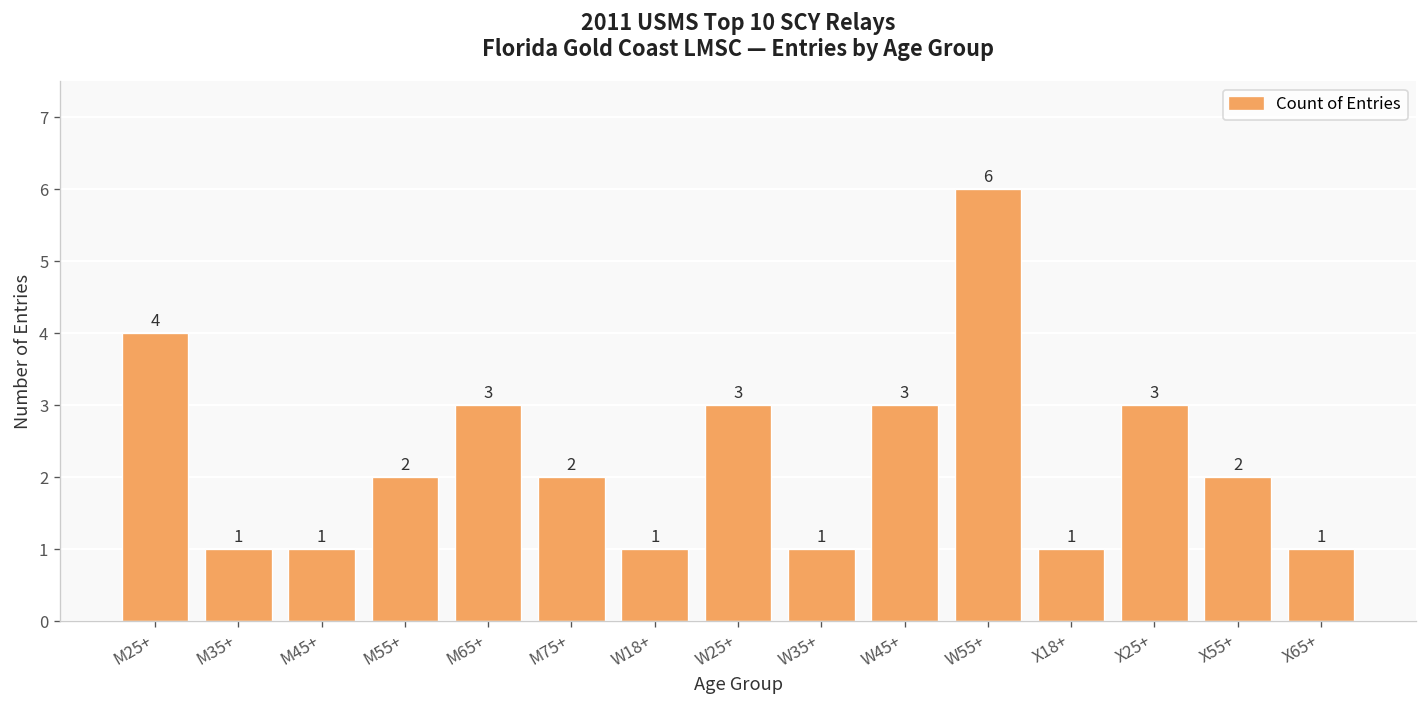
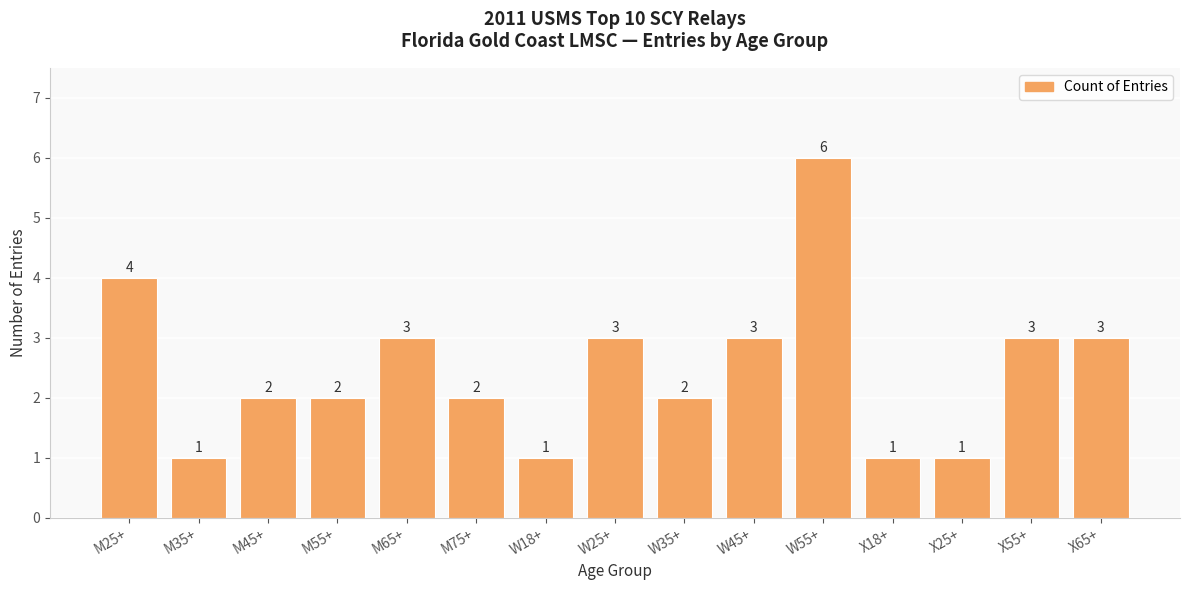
  {
    "M25+": 4,
    "M35+": 1,
-   "M45+": 1,
+   "M45+": 2,
    "M55+": 2,
    "M65+": 3,
    "M75+": 2,
    "W18+": 1,
    "W25+": 3,
-   "W35+": 1,
+   "W35+": 2,
    "W45+": 3,
    "W55+": 6,
    "X18+": 1,
-   "X25+": 3,
-   "X55+": 2,
-   "X65+": 1
+   "X25+": 1,
+   "X55+": 3,
+   "X65+": 3
  }
